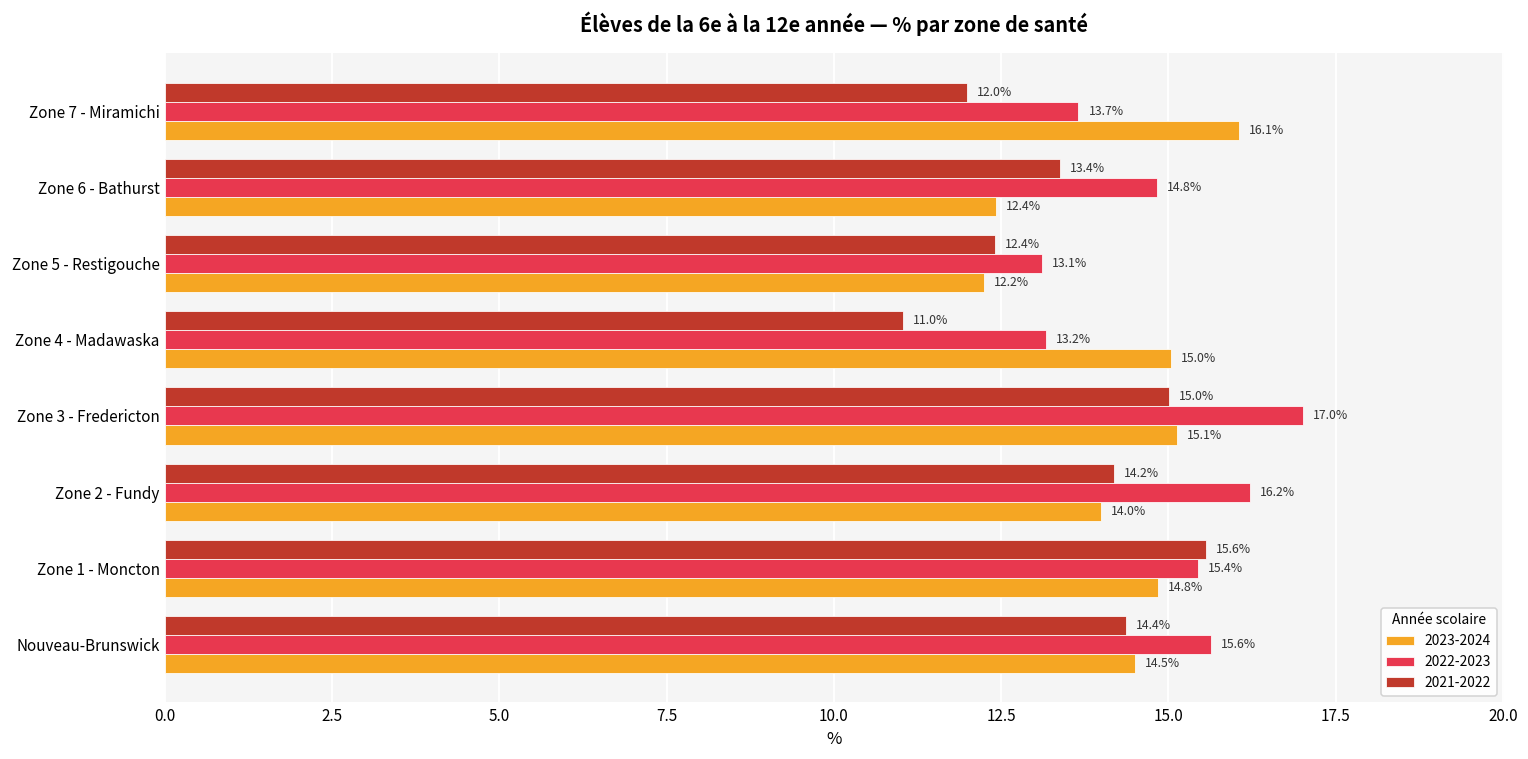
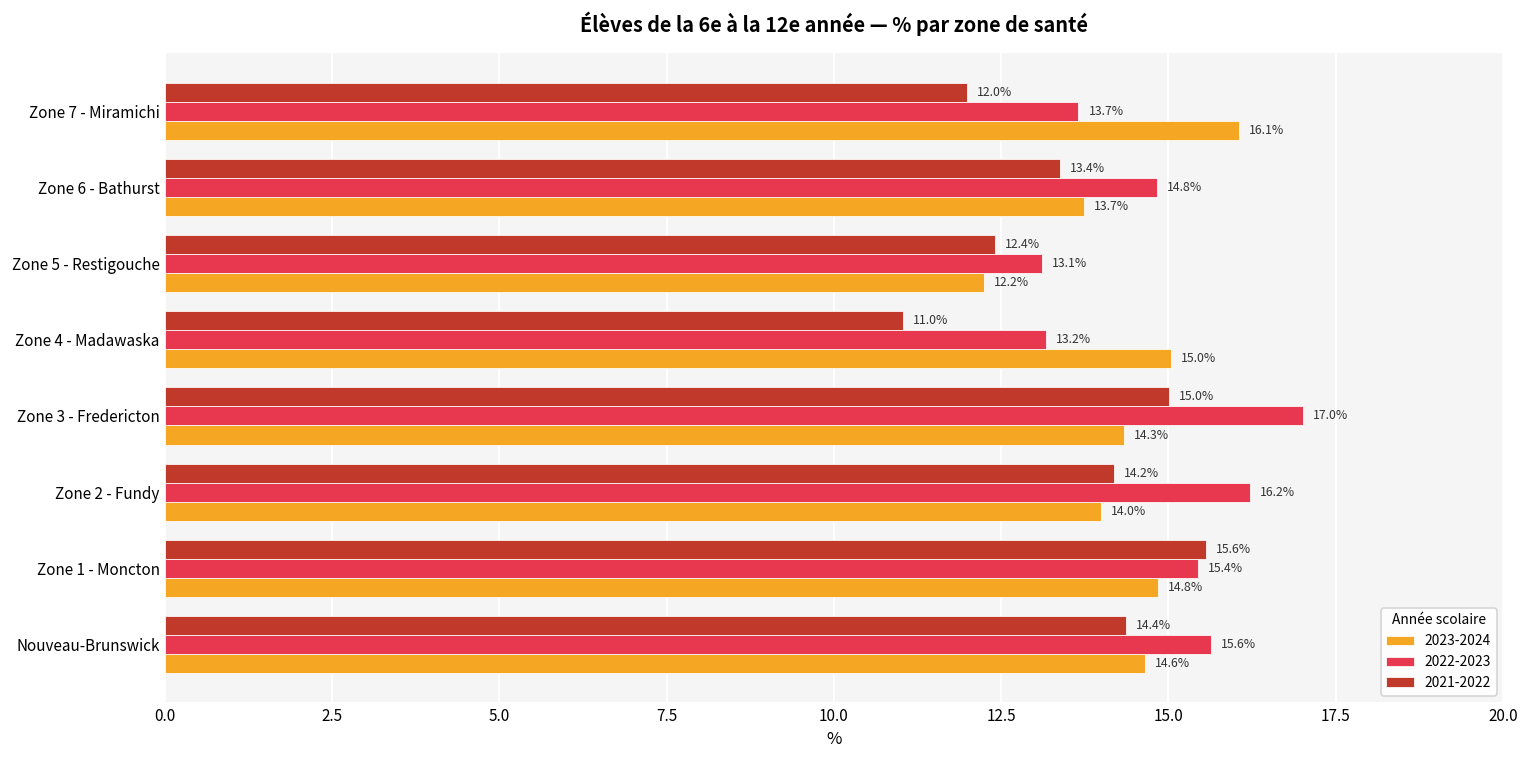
  {
    "2023-2024": {
      "Zone 7 - Miramichi": "16.1%",
-     "Zone 6 - Bathurst": "12.4%",
+     "Zone 6 - Bathurst": "13.7%",
      "Zone 5 - Restigouche": "12.2%",
      "Zone 4 - Madawaska": "15.0%",
-     "Zone 3 - Fredericton": "15.1%",
+     "Zone 3 - Fredericton": "14.3%",
      "Zone 2 - Fundy": "14.0%",
      "Zone 1 - Moncton": "14.8%",
-     "Nouveau-Brunswick": "14.5%"
+     "Nouveau-Brunswick": "14.6%"
    }
  }
